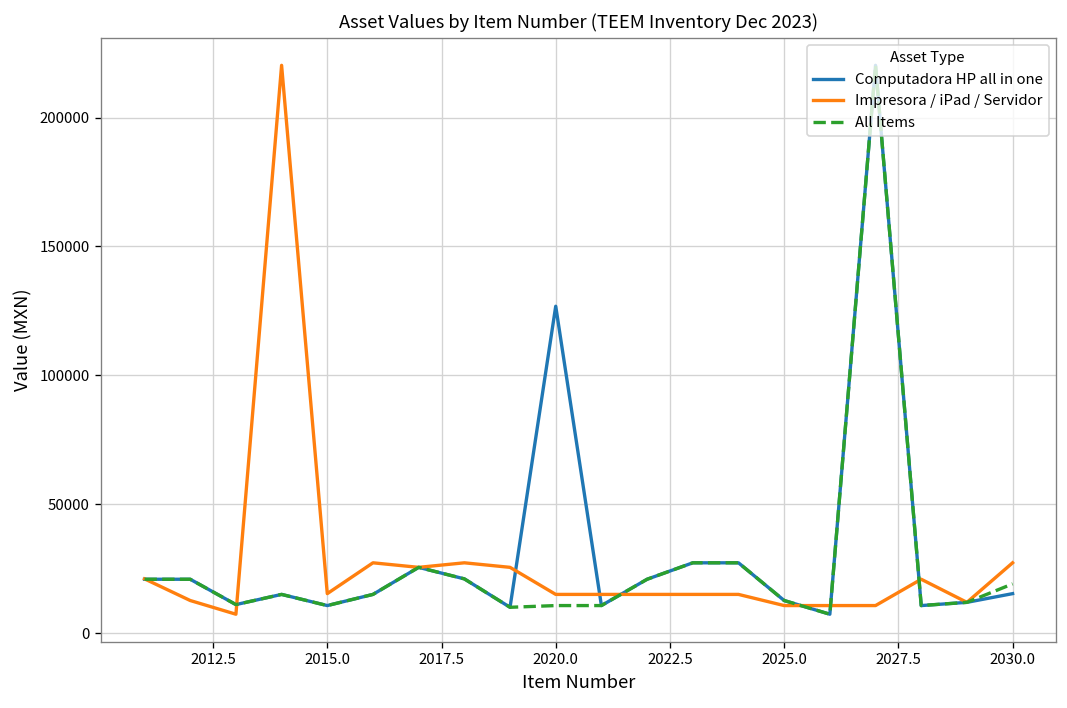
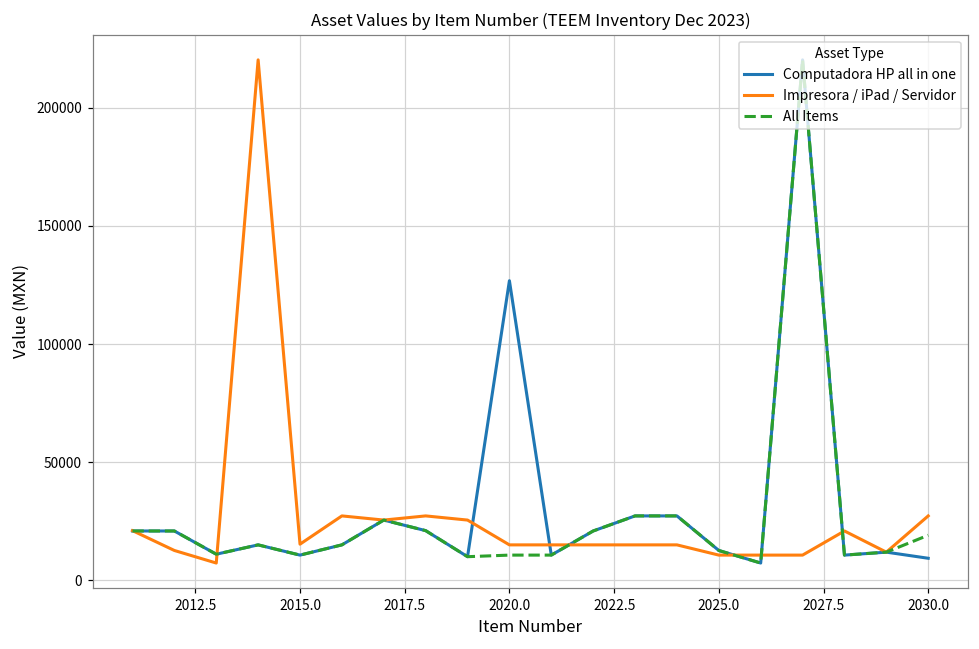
  {
    "Computadora HP all in one": {
      "2020.0": 127000,
-     "2030.0": 15000
+     "2030.0": 9000
    },
    "Impresora / iPad / Servidor": {
      "2015.0": 15000,
      "2020.0": 15000,
      "2025.0": 11000,
      "2030.0": 27000
    },
    "All Items": {
      "2020.0": 11000,
      "2030.0": 19000
    }
  }
